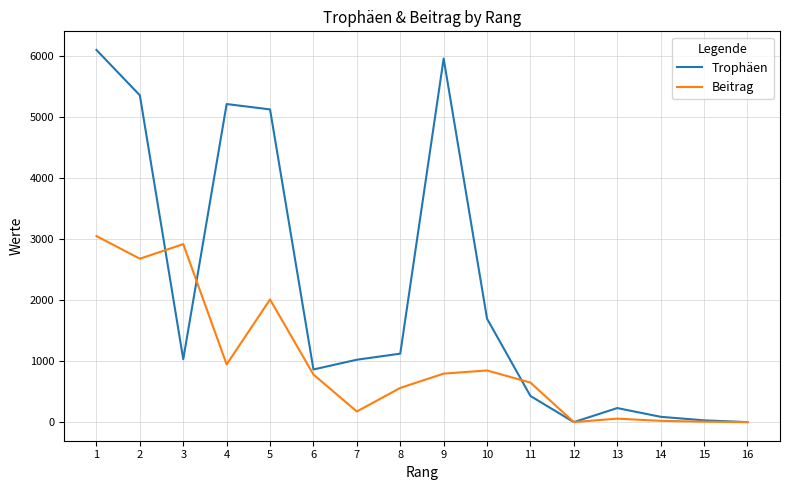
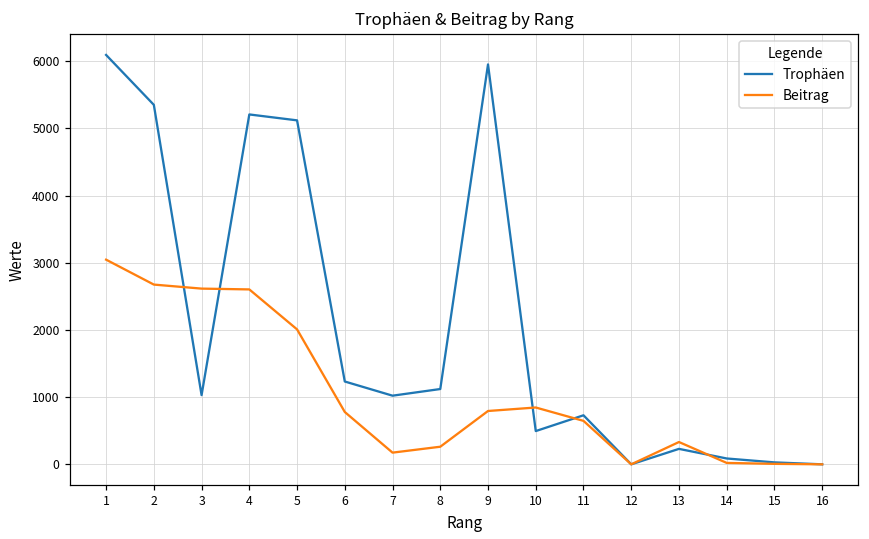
  {
    "Trophäen": {
      "1": 6100,
      "2": 5400,
      "3": 1000,
      "4": 5200,
      "5": 5100,
-     "6": 900,
+     "6": 1200,
      "7": 1000,
      "8": 1100,
      "9": 6000,
-     "10": 1700,
-     "11": 400,
+     "10": 500,
+     "11": 700,
      "13": 200,
      "14": 100
    },
    "Beitrag": {
      "1": 3000,
      "2": 2700,
-     "3": 2900,
-     "4": 900,
+     "3": 2600,
+     "4": 2600,
      "5": 2000,
      "6": 800,
      "7": 200,
-     "8": 600,
+     "8": 300,
      "9": 800,
      "10": 800,
      "11": 600,
-     "13": 100,
+     "13": 300,
      "14": 0
    }
  }
